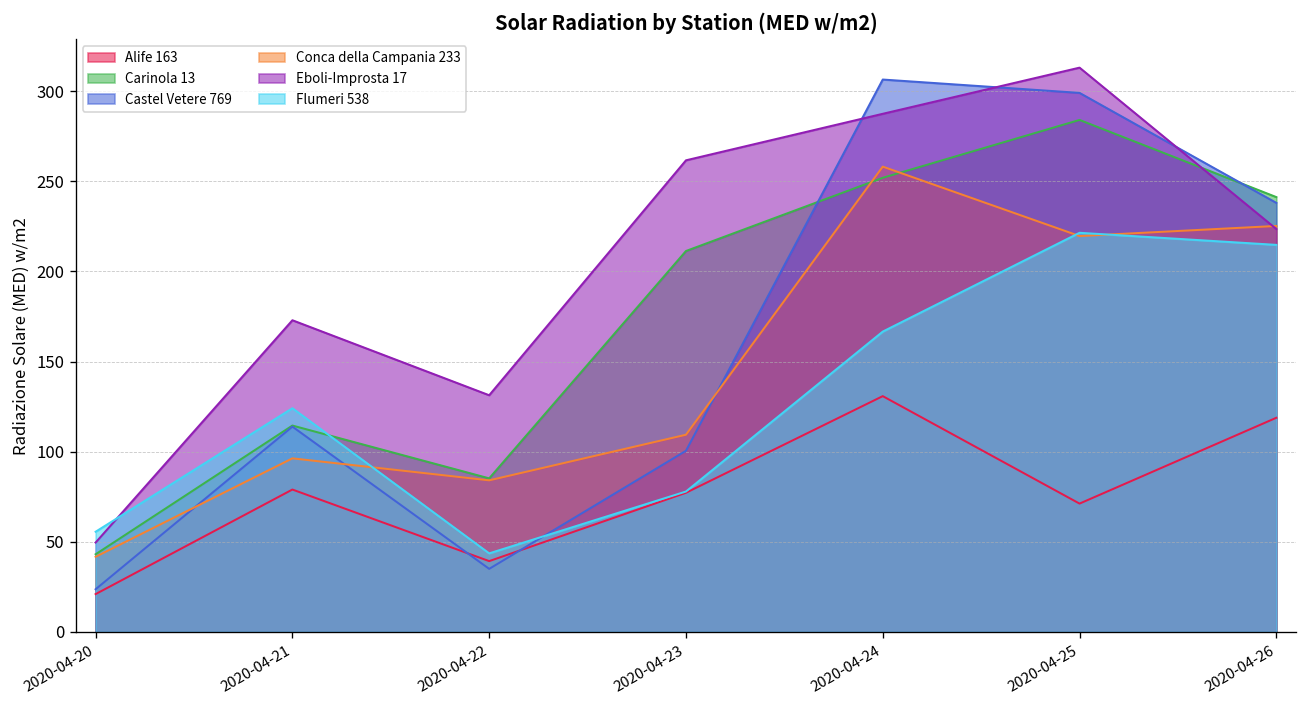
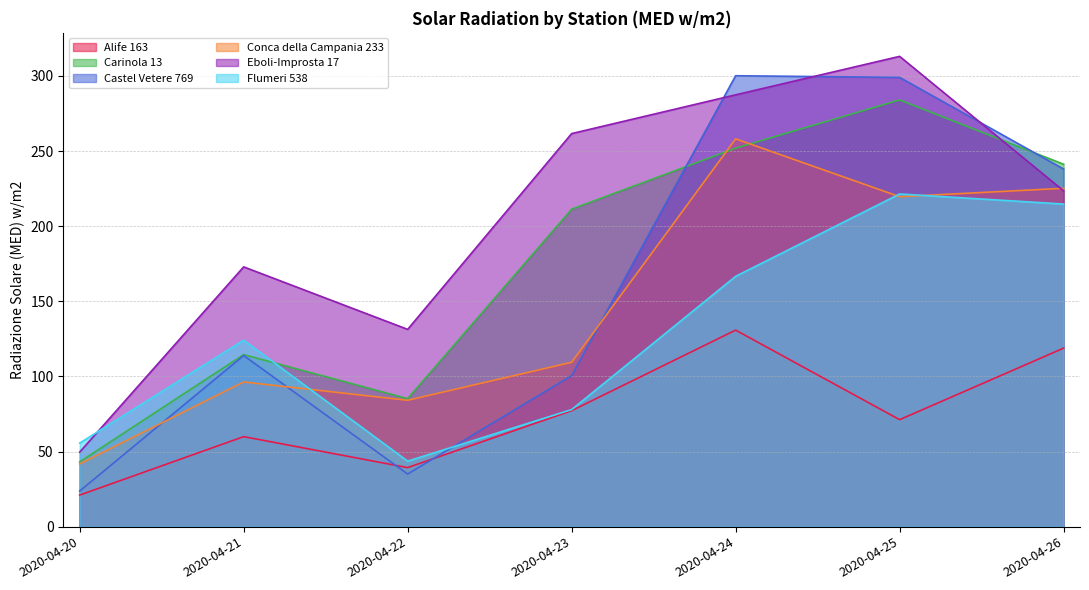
  {
    "Alife 163": {
      "2020-04-20": 21,
-     "2020-04-21": 79,
+     "2020-04-21": 60,
      "2020-04-22": 39,
      "2020-04-24": 131,
      "2020-04-25": 71,
      "2020-04-26": 119
    },
    "Carinola 13": {
      "2020-04-23": 211,
      "2020-04-24": 252,
      "2020-04-25": 284,
      "2020-04-26": 241
    },
    "Castel Vetere 769": {
      "2020-04-20": 24,
      "2020-04-22": 35,
      "2020-04-23": 101,
-     "2020-04-24": 306,
+     "2020-04-24": 300,
      "2020-04-25": 299,
      "2020-04-26": 238
    },
    "Conca della Campania 233": {
      "2020-04-21": 96,
      "2020-04-23": 109,
      "2020-04-24": 258,
      "2020-04-25": 220
    },
    "Eboli-Improsta 17": {
      "2020-04-20": 50,
      "2020-04-21": 173,
      "2020-04-22": 131,
      "2020-04-23": 262,
      "2020-04-24": 287,
      "2020-04-25": 313
    },
    "Flumeri 538": {
      "2020-04-20": 56,
      "2020-04-21": 124,
      "2020-04-22": 44,
      "2020-04-24": 167,
      "2020-04-25": 221,
      "2020-04-26": 215
    }
  }
